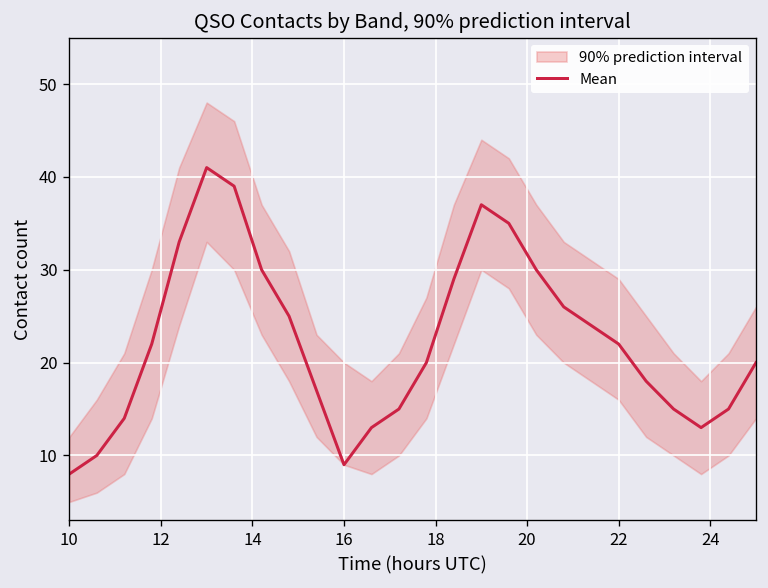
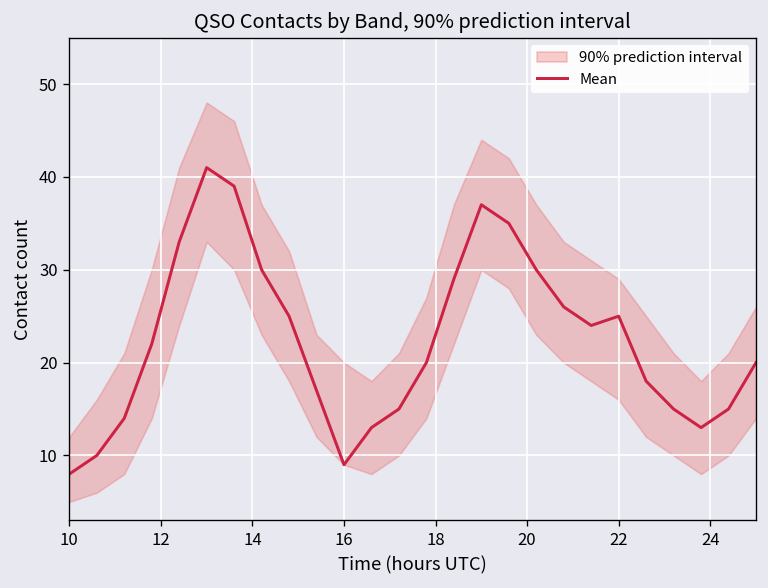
  {
    "Mean": {
      "10": 8,
      "16": 9,
-     "22": 22
+     "22": 25
    }
  }
